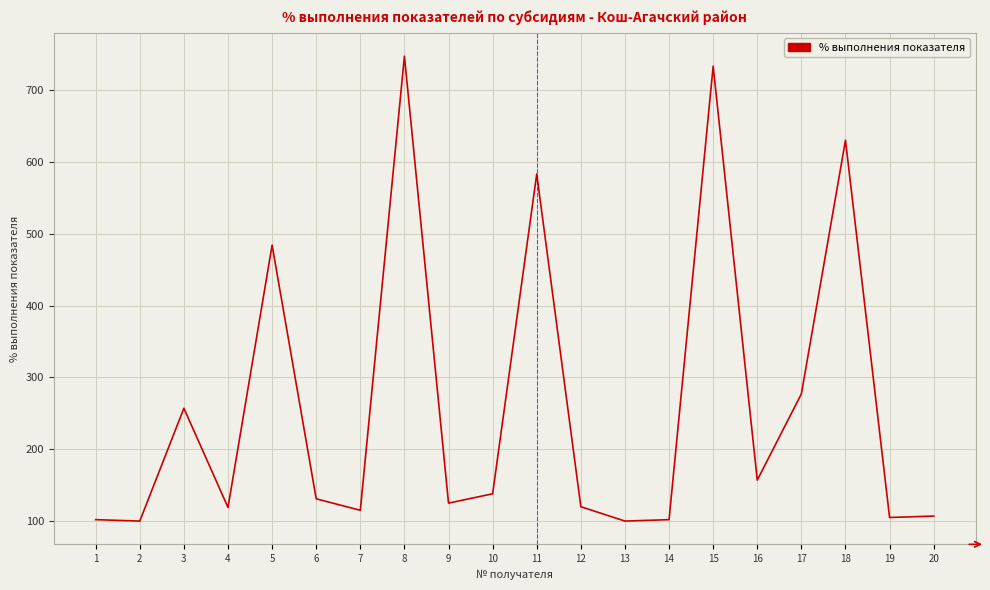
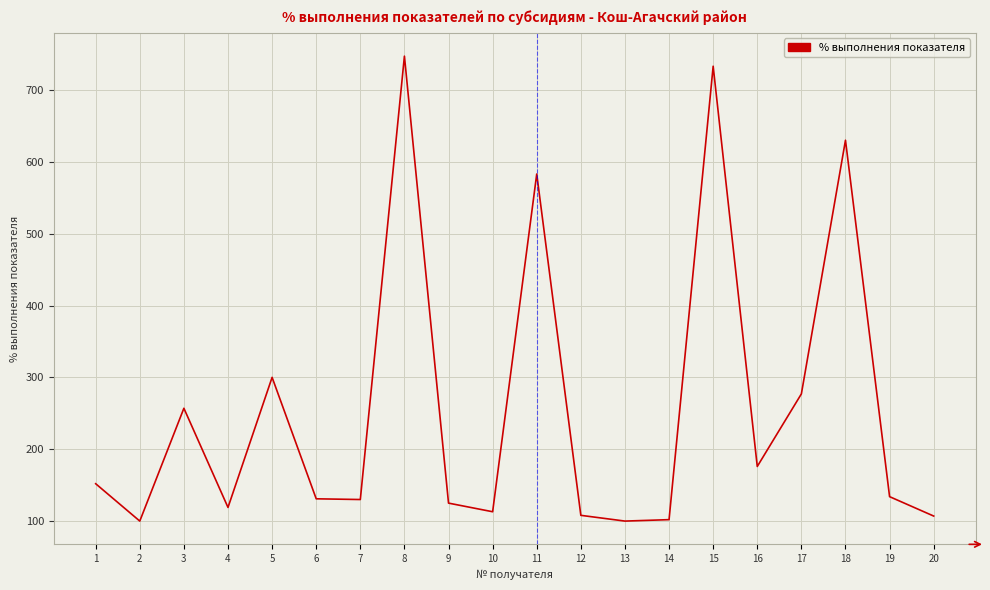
  {
-   "1": 100,
+   "1": 150,
    "2": 100,
    "3": 260,
    "4": 120,
-   "5": 480,
+   "5": 300,
    "6": 130,
-   "7": 120,
+   "7": 130,
    "8": 750,
    "9": 130,
-   "10": 140,
+   "10": 110,
    "11": 580,
-   "12": 120,
+   "12": 110,
    "13": 100,
    "14": 100,
    "15": 730,
-   "16": 160,
+   "16": 180,
    "17": 280,
    "18": 630,
-   "19": 110,
+   "19": 130,
    "20": 110
  }
